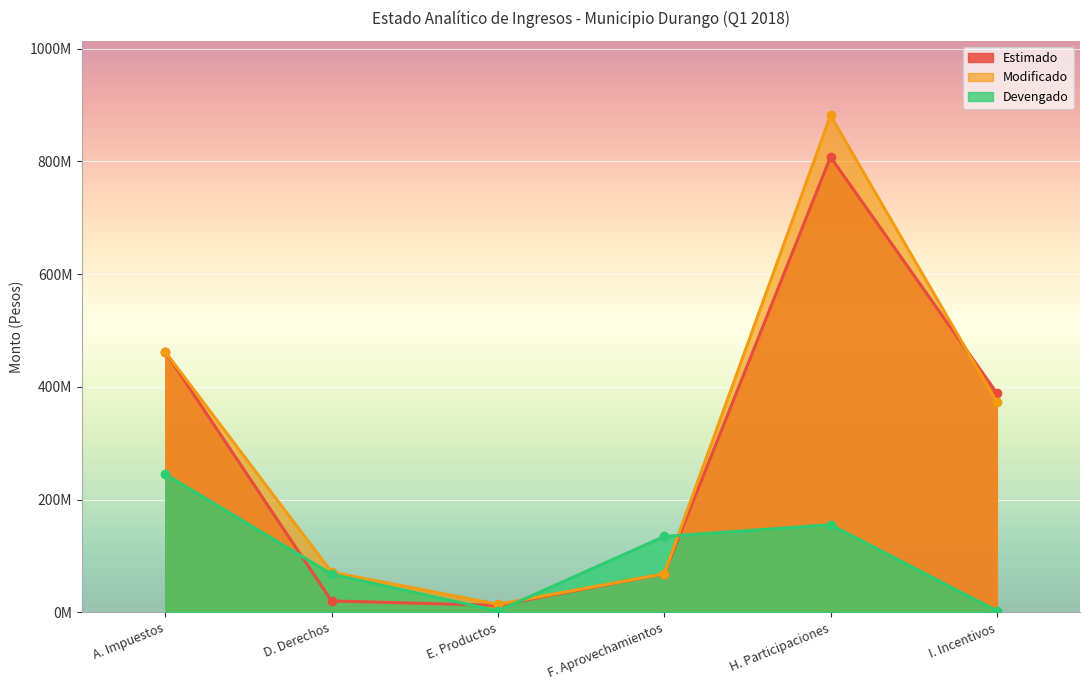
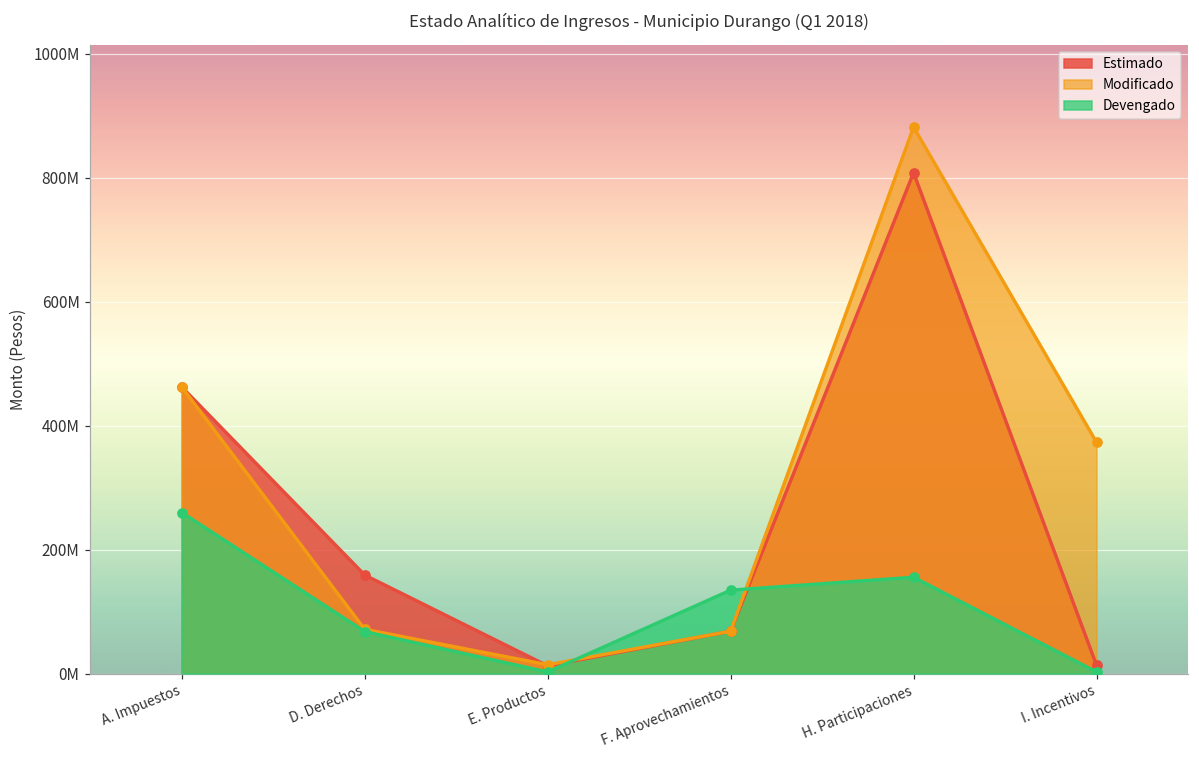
  {
    "Estimado": {
-     "D. Derechos": 20000000,
+     "D. Derechos": 160000000,
      "H. Participaciones": 810000000,
-     "I. Incentivos": 390000000
+     "I. Incentivos": 10000000
    },
    "Modificado": {
      "H. Participaciones": 880000000,
      "I. Incentivos": 370000000
    },
    "Devengado": {
-     "A. Impuestos": 250000000,
+     "A. Impuestos": 260000000,
      "E. Productos": 0,
      "F. Aprovechamientos": 130000000,
      "H. Participaciones": 160000000,
      "I. Incentivos": 0
    }
  }
